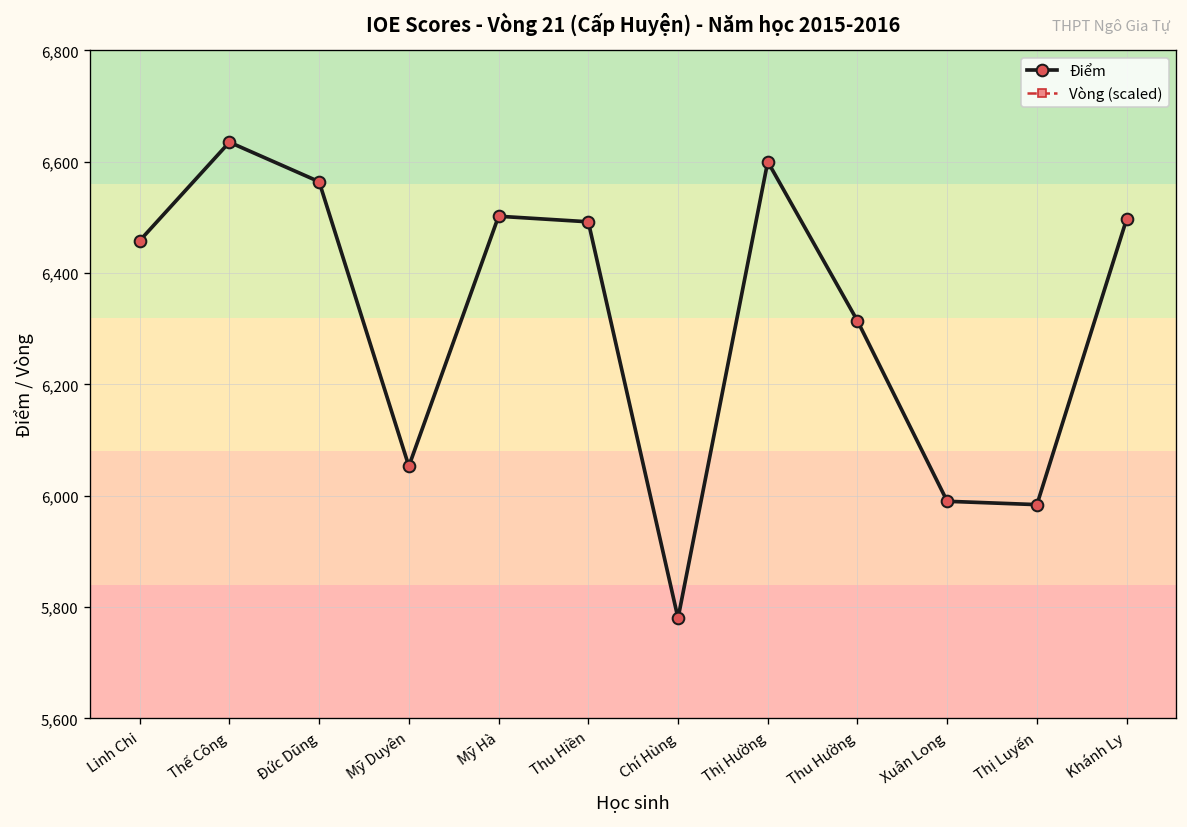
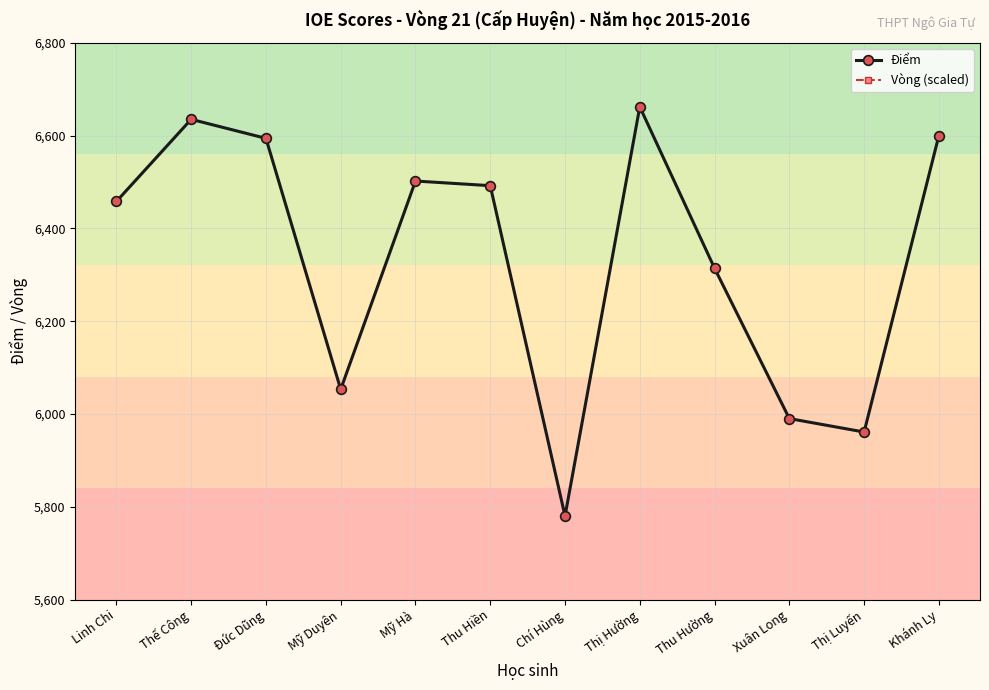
  {
    "Điểm": {
      "Linh Chi": "6,460",
      "Thế Công": "6,640",
-     "Đức Dũng": "6,560",
+     "Đức Dũng": "6,590",
      "Mỹ Duyên": "6,050",
      "Mỹ Hà": "6,500",
      "Thu Hiền": "6,490",
      "Chí Hùng": "5,780",
-     "Thị Hường": "6,600",
+     "Thị Hường": "6,660",
      "Thu Hường": "6,310",
      "Xuân Long": "5,990",
-     "Thị Luyến": "5,980",
-     "Khánh Ly": "6,500"
+     "Thị Luyến": "5,960",
+     "Khánh Ly": "6,600"
    }
  }
